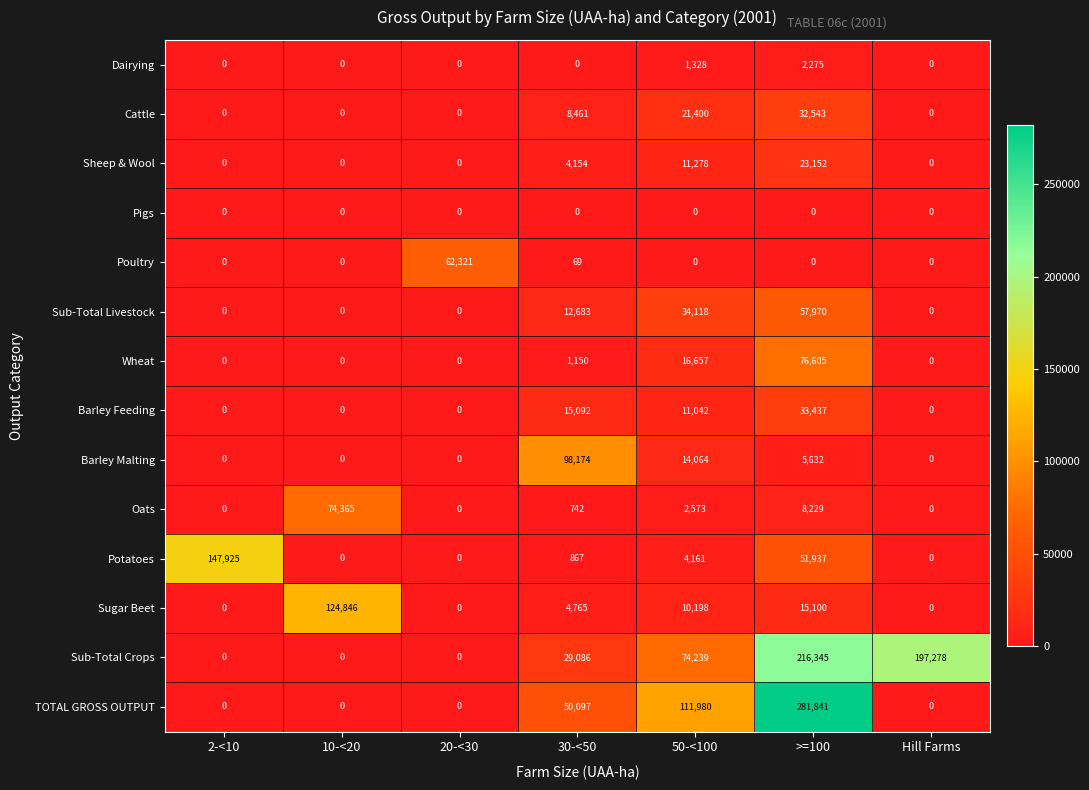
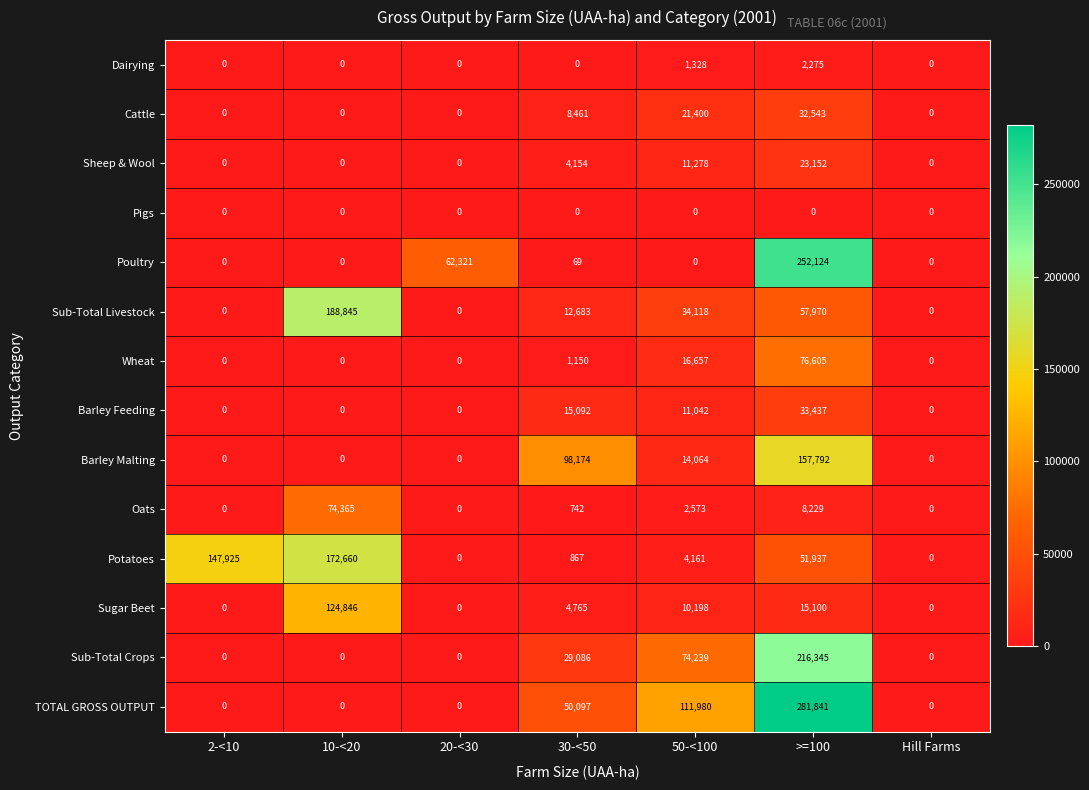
  {
    "Dairying": {
      "2-<10": "0",
      "10-<20": "0",
      "20-<30": "0",
      "30-<50": "0",
      "50-<100": "1,328",
      ">=100": "2,275",
      "Hill Farms": "0"
    },
    "Cattle": {
      "2-<10": "0",
      "10-<20": "0",
      "20-<30": "0",
      "30-<50": "8,461",
      "50-<100": "21,400",
      ">=100": "32,543",
      "Hill Farms": "0"
    },
    "Sheep & Wool": {
      "2-<10": "0",
      "10-<20": "0",
      "20-<30": "0",
      "30-<50": "4,154",
      "50-<100": "11,278",
      ">=100": "23,152",
      "Hill Farms": "0"
    },
    "Pigs": {
      "2-<10": "0",
      "10-<20": "0",
      "20-<30": "0",
      "30-<50": "0",
      "50-<100": "0",
      ">=100": "0",
      "Hill Farms": "0"
    },
    "Poultry": {
      "2-<10": "0",
      "10-<20": "0",
      "20-<30": "62,321",
      "30-<50": "69",
      "50-<100": "0",
-     ">=100": "0",
+     ">=100": "252,124",
      "Hill Farms": "0"
    },
    "Sub-Total Livestock": {
      "2-<10": "0",
-     "10-<20": "0",
+     "10-<20": "188,845",
      "20-<30": "0",
      "30-<50": "12,683",
      "50-<100": "34,118",
      ">=100": "57,970",
      "Hill Farms": "0"
    },
    "Wheat": {
      "2-<10": "0",
      "10-<20": "0",
      "20-<30": "0",
      "30-<50": "1,150",
      "50-<100": "16,657",
      ">=100": "76,605",
      "Hill Farms": "0"
    },
    "Barley Feeding": {
      "2-<10": "0",
      "10-<20": "0",
      "20-<30": "0",
      "30-<50": "15,092",
      "50-<100": "11,042",
      ">=100": "33,437",
      "Hill Farms": "0"
    },
    "Barley Malting": {
      "2-<10": "0",
      "10-<20": "0",
      "20-<30": "0",
      "30-<50": "98,174",
      "50-<100": "14,064",
-     ">=100": "5,632",
+     ">=100": "157,792",
      "Hill Farms": "0"
    },
    "Oats": {
      "2-<10": "0",
      "10-<20": "74,365",
      "20-<30": "0",
      "30-<50": "742",
      "50-<100": "2,573",
      ">=100": "8,229",
      "Hill Farms": "0"
    },
    "Potatoes": {
      "2-<10": "147,925",
-     "10-<20": "0",
+     "10-<20": "172,660",
      "20-<30": "0",
      "30-<50": "867",
      "50-<100": "4,161",
      ">=100": "51,937",
      "Hill Farms": "0"
    },
    "Sugar Beet": {
      "2-<10": "0",
      "10-<20": "124,846",
      "20-<30": "0",
      "30-<50": "4,765",
      "50-<100": "10,198",
      ">=100": "15,100",
      "Hill Farms": "0"
    },
    "Sub-Total Crops": {
      "2-<10": "0",
      "10-<20": "0",
      "20-<30": "0",
      "30-<50": "29,086",
      "50-<100": "74,239",
      ">=100": "216,345",
-     "Hill Farms": "197,278"
+     "Hill Farms": "0"
    },
    "TOTAL GROSS OUTPUT": {
      "2-<10": "0",
      "10-<20": "0",
      "20-<30": "0",
      "30-<50": "50,097",
      "50-<100": "111,980",
      ">=100": "281,841",
      "Hill Farms": "0"
    }
  }
